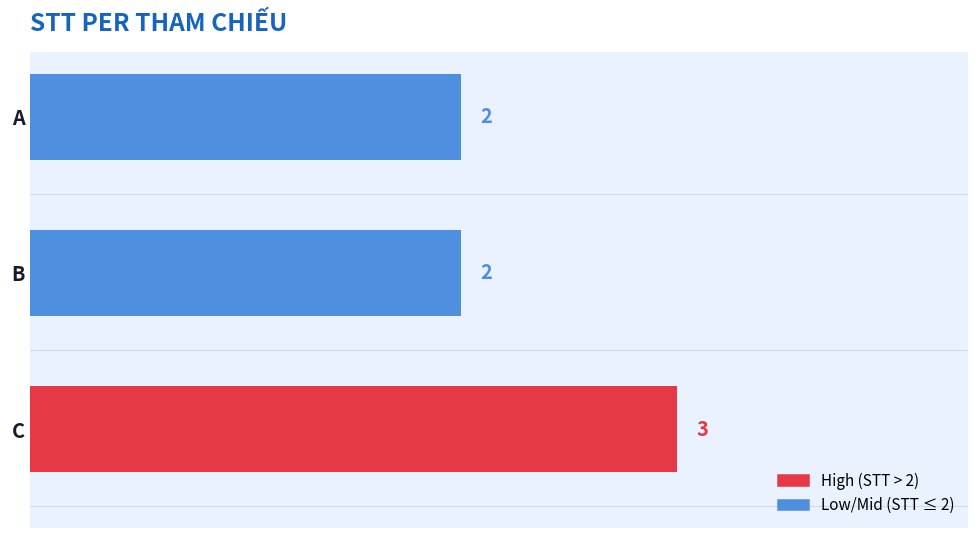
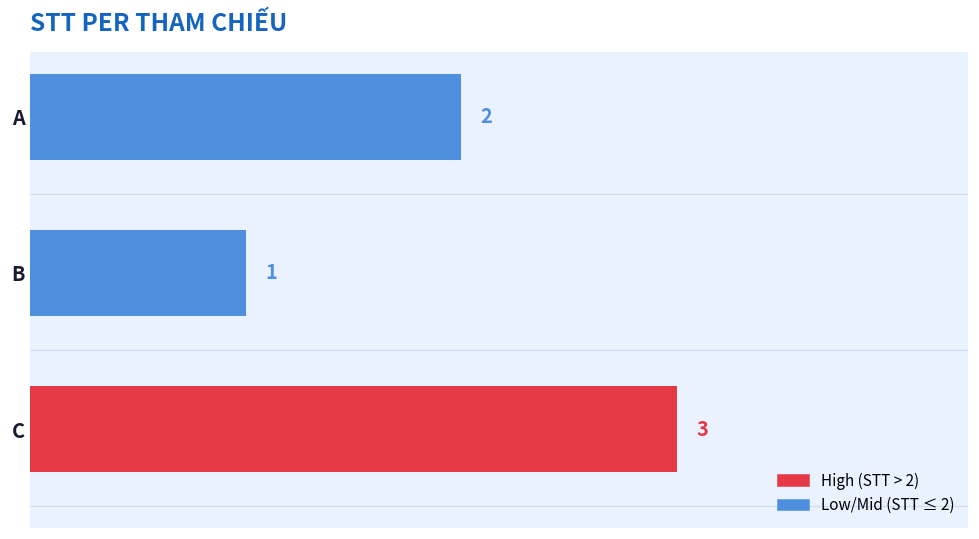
  {
    "A": 2,
-   "B": 2,
+   "B": 1,
    "C": 3
  }
